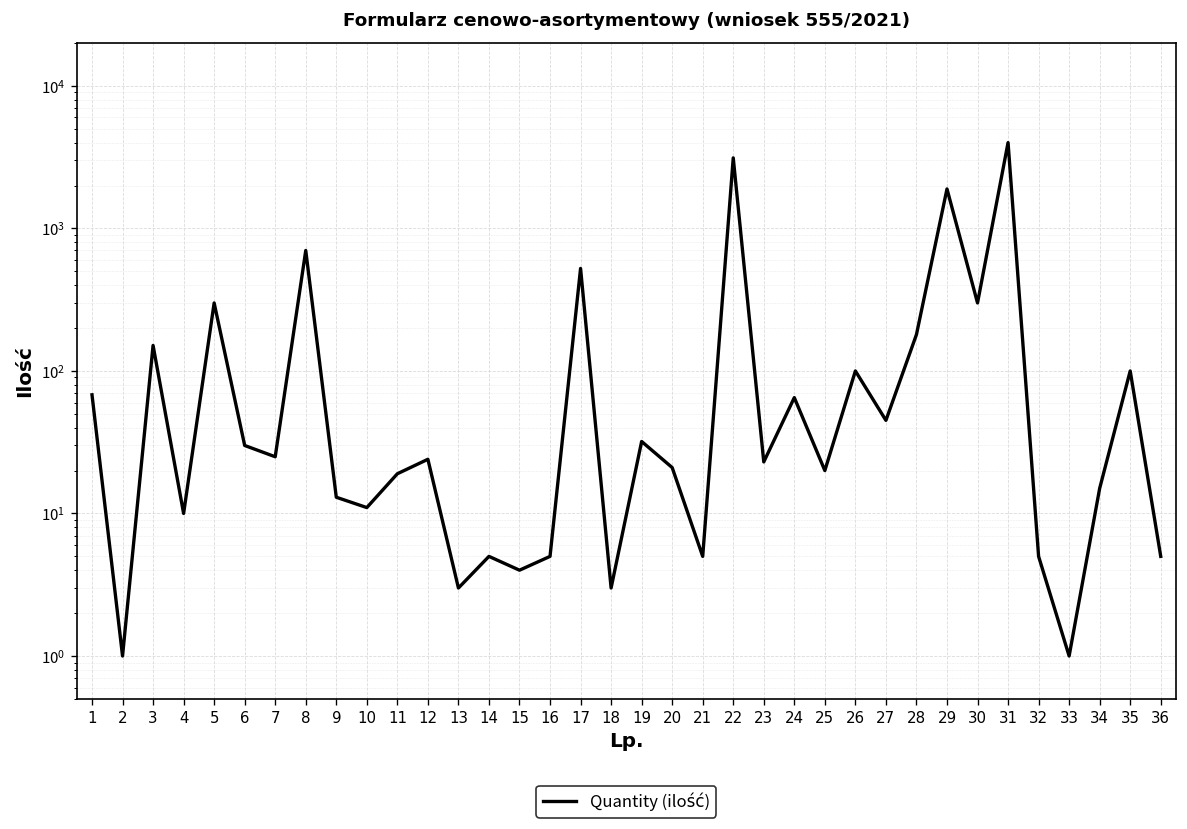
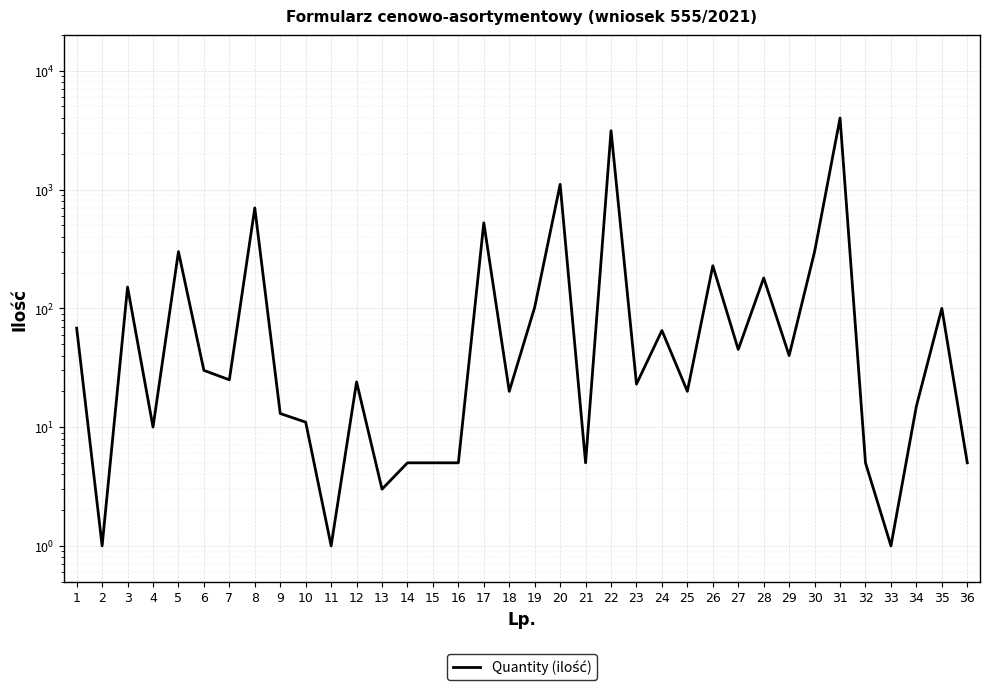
  {
    "1": 70,
    "2": 1,
    "3": 150,
    "4": 10,
    "5": 300,
    "6": 30,
    "7": 25,
    "8": 700,
    "9": 13,
    "10": 11,
-   "11": 19,
+   "11": 1,
    "12": 24,
    "13": 3,
    "14": 5,
-   "15": 4,
+   "15": 5,
    "16": 5,
    "17": 500,
-   "18": 3,
-   "19": 32,
-   "20": 21,
+   "18": 20,
+   "19": 100,
+   "20": 1100,
    "21": 5,
    "22": 3100,
    "23": 23,
    "24": 70,
    "25": 20,
-   "26": 100,
+   "26": 230,
    "27": 45,
    "28": 180,
-   "29": 1900,
+   "29": 40,
    "30": 300,
    "31": 4000,
    "32": 5,
    "33": 1,
    "34": 15,
    "35": 100,
    "36": 5
  }
